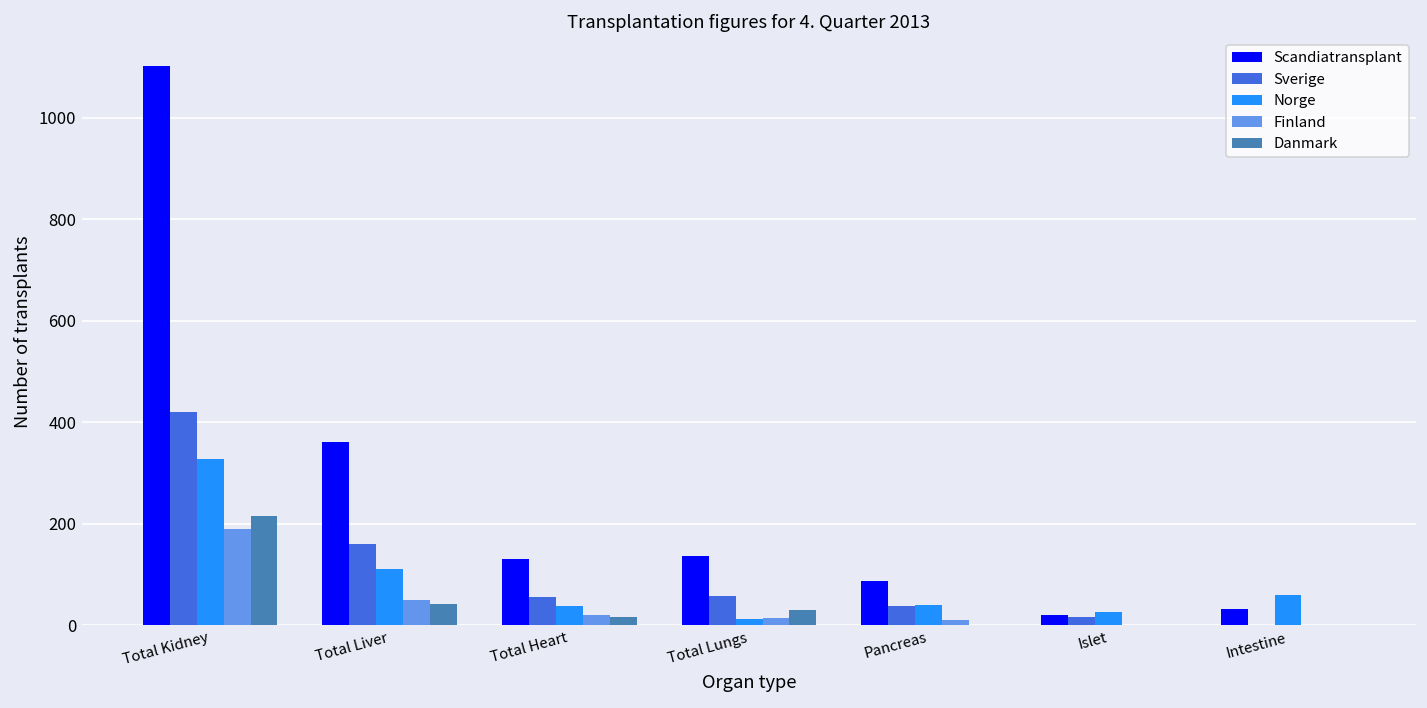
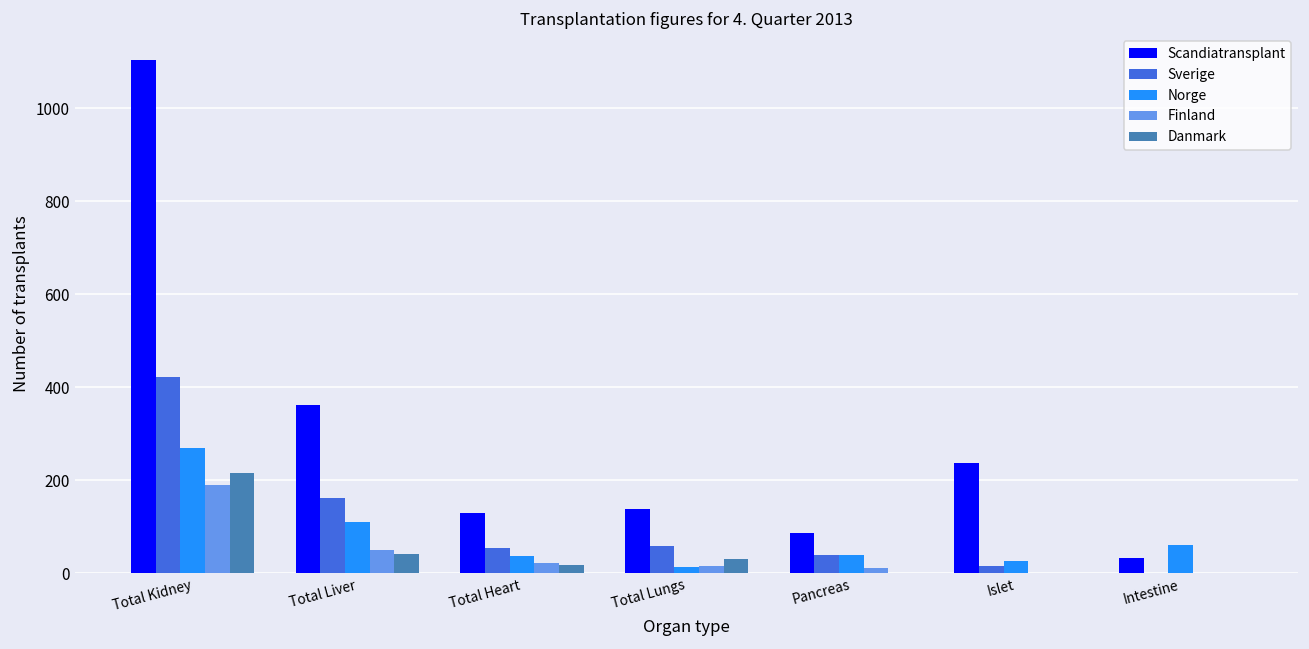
  {
    "Scandiatransplant": {
      "Total Kidney": 1100,
      "Total Liver": 360,
      "Total Heart": 130,
      "Total Lungs": 140,
      "Pancreas": 90,
-     "Islet": 20,
+     "Islet": 240,
      "Intestine": 30
    },
    "Norge": {
-     "Total Kidney": 330,
+     "Total Kidney": 270,
      "Total Liver": 110,
      "Total Heart": 40,
      "Total Lungs": 10,
      "Pancreas": 40,
      "Islet": 30,
      "Intestine": 60
    }
  }
